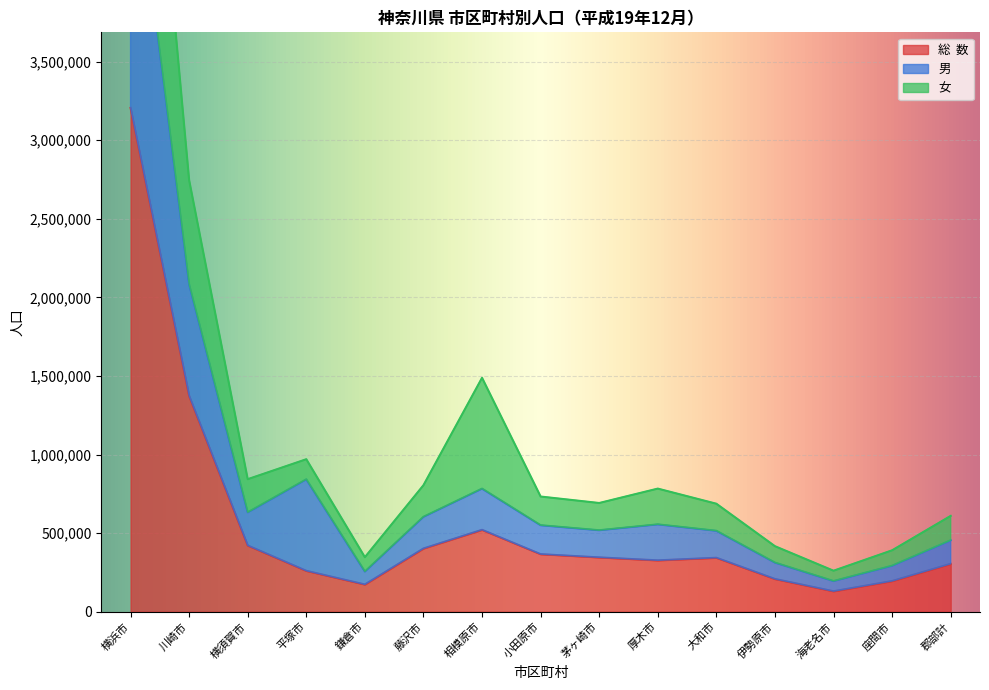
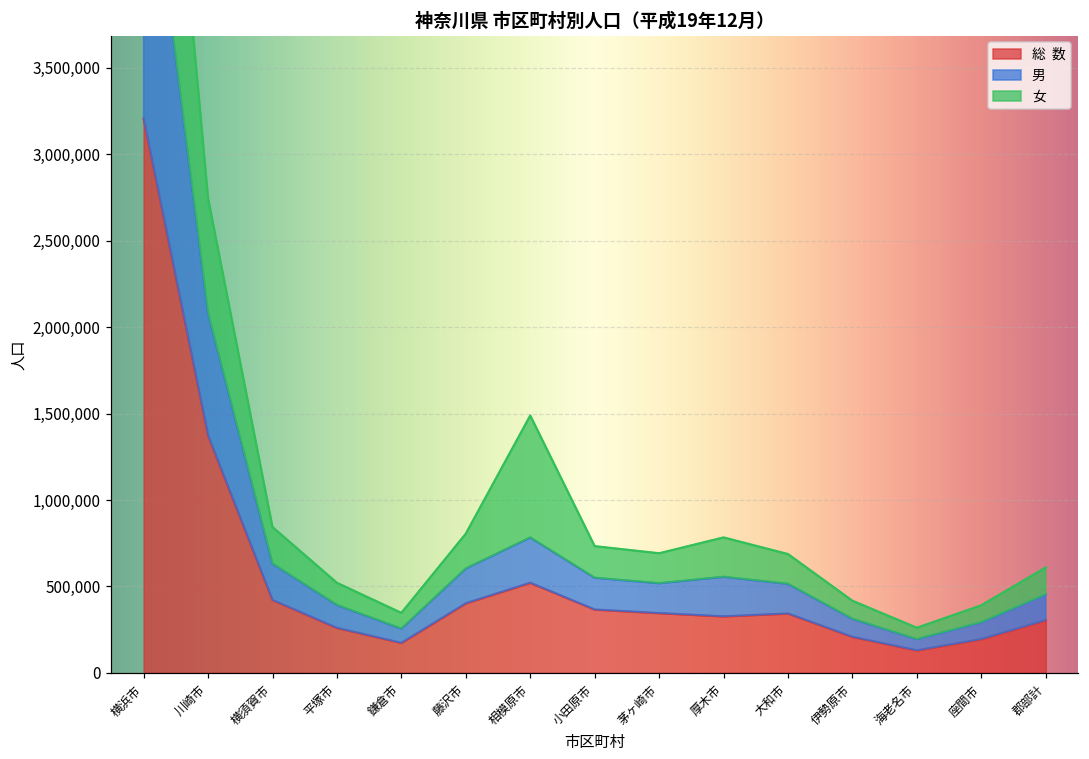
  {
    "総 数": {
      "横浜市": "3,200,000",
      "川崎市": "1,370,000",
      "横須賀市": "420,000",
      "平塚市": "260,000",
      "鎌倉市": "170,000",
      "藤沢市": "400,000",
      "相模原市": "520,000",
      "小田原市": "370,000",
      "茅ヶ崎市": "350,000",
      "厚木市": "330,000",
      "大和市": "340,000",
      "伊勢原市": "210,000",
      "海老名市": "130,000",
      "座間市": "200,000",
      "郡部計": "300,000"
    },
    "男": {
      "川崎市": "710,000",
      "横須賀市": "210,000",
-     "平塚市": "580,000",
+     "平塚市": "130,000",
      "鎌倉市": "80,000",
      "藤沢市": "200,000",
      "相模原市": "260,000",
      "小田原市": "180,000",
      "茅ヶ崎市": "170,000",
      "厚木市": "230,000",
      "大和市": "170,000",
      "伊勢原市": "100,000",
      "海老名市": "60,000",
      "座間市": "100,000",
      "郡部計": "150,000"
    },
    "女": {
      "川崎市": "660,000",
      "横須賀市": "210,000",
      "平塚市": "130,000",
      "鎌倉市": "90,000",
      "藤沢市": "200,000",
      "相模原市": "700,000",
      "小田原市": "180,000",
      "茅ヶ崎市": "170,000",
      "厚木市": "230,000",
      "大和市": "170,000",
      "伊勢原市": "100,000",
      "海老名市": "70,000",
      "座間市": "100,000",
      "郡部計": "160,000"
    }
  }
